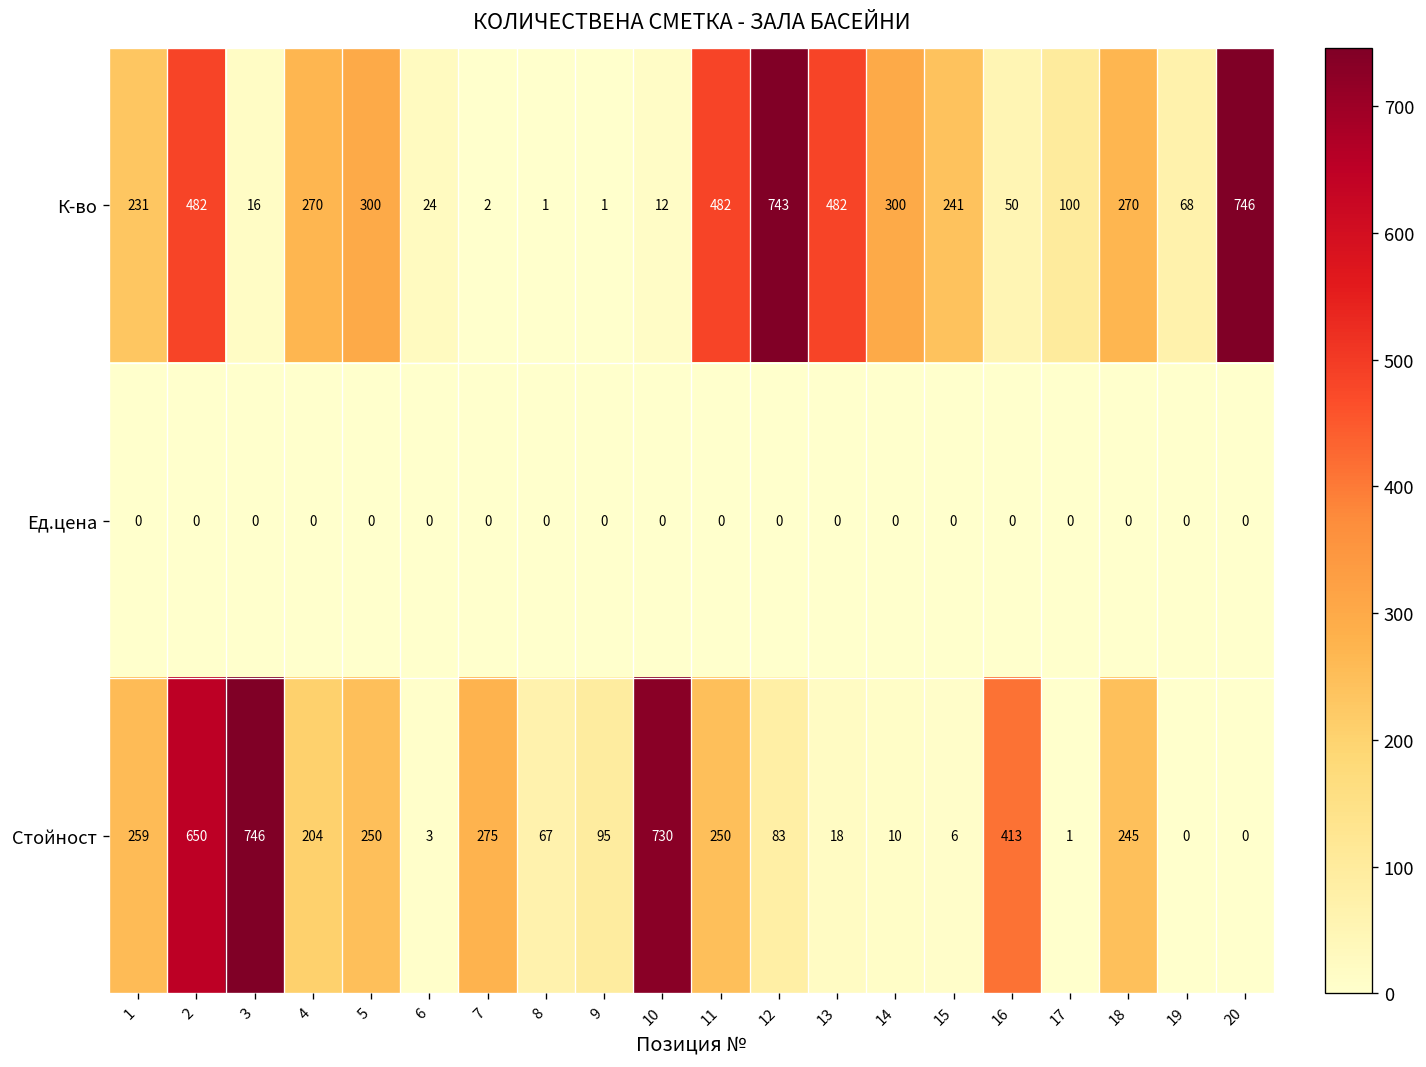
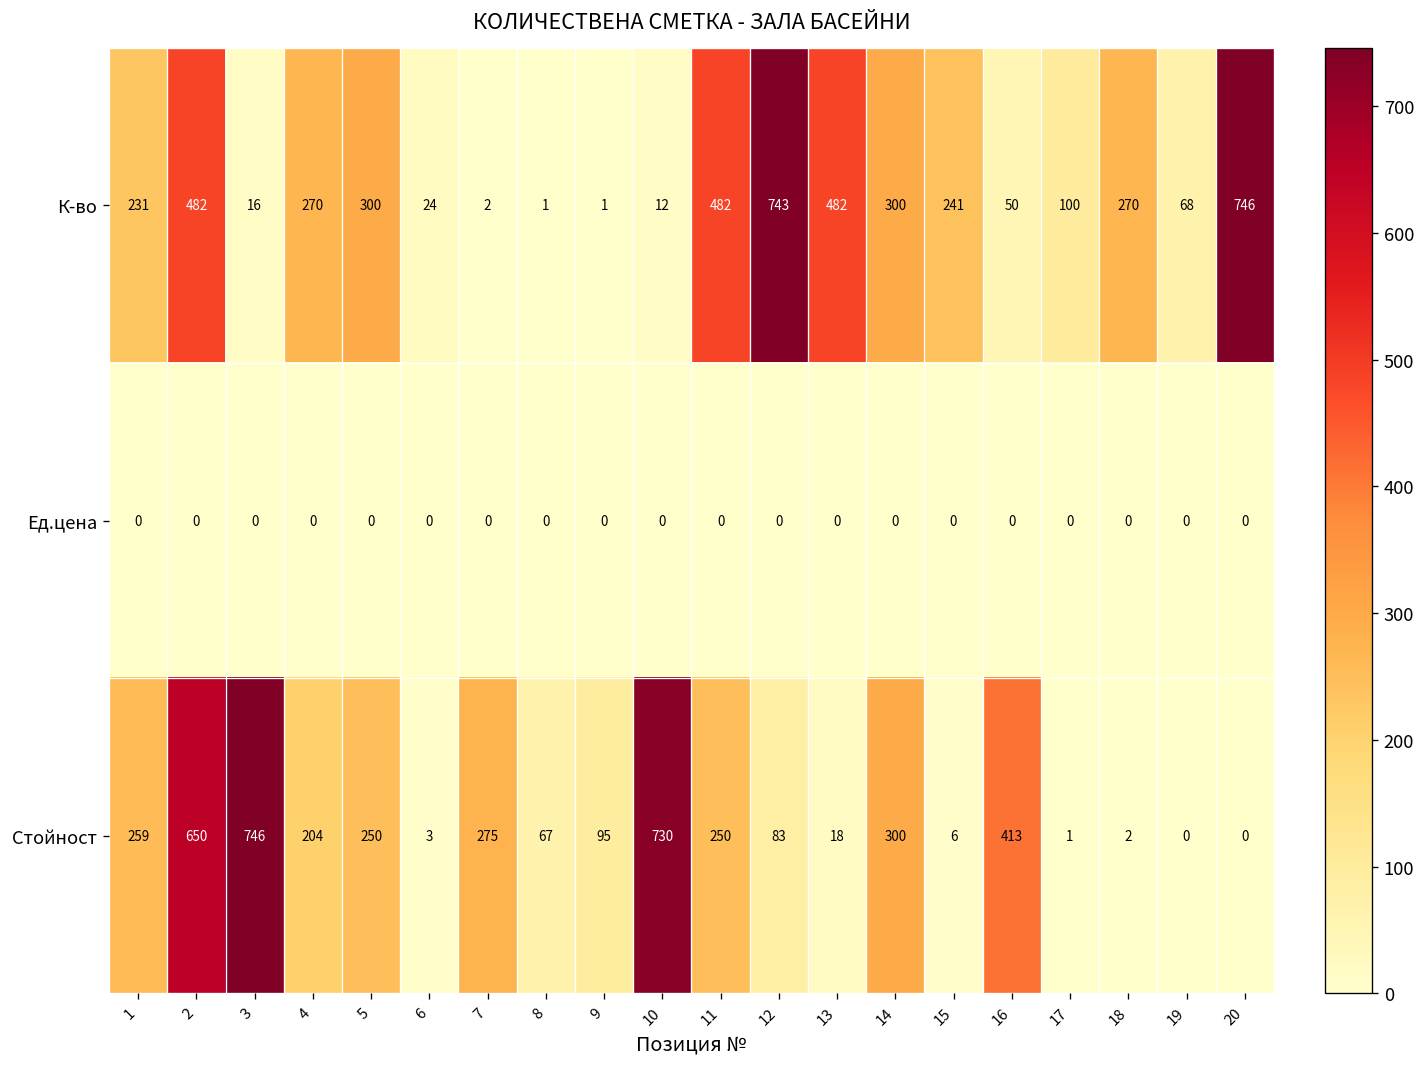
  {
    "К-во": {
      "1": 231,
      "2": 482,
      "3": 16,
      "4": 270,
      "5": 300,
      "6": 24,
      "7": 2,
      "8": 1,
      "9": 1,
      "10": 12,
      "11": 482,
      "12": 743,
      "13": 482,
      "14": 300,
      "15": 241,
      "16": 50,
      "17": 100,
      "18": 270,
      "19": 68,
      "20": 746
    },
    "Ед.цена": {
      "1": 0,
      "2": 0,
      "3": 0,
      "4": 0,
      "5": 0,
      "6": 0,
      "7": 0,
      "8": 0,
      "9": 0,
      "10": 0,
      "11": 0,
      "12": 0,
      "13": 0,
      "14": 0,
      "15": 0,
      "16": 0,
      "17": 0,
      "18": 0,
      "19": 0,
      "20": 0
    },
    "Стойност": {
      "1": 259,
      "2": 650,
      "3": 746,
      "4": 204,
      "5": 250,
      "6": 3,
      "7": 275,
      "8": 67,
      "9": 95,
      "10": 730,
      "11": 250,
      "12": 83,
      "13": 18,
-     "14": 10,
+     "14": 300,
      "15": 6,
      "16": 413,
      "17": 1,
-     "18": 245,
+     "18": 2,
      "19": 0,
      "20": 0
    }
  }
